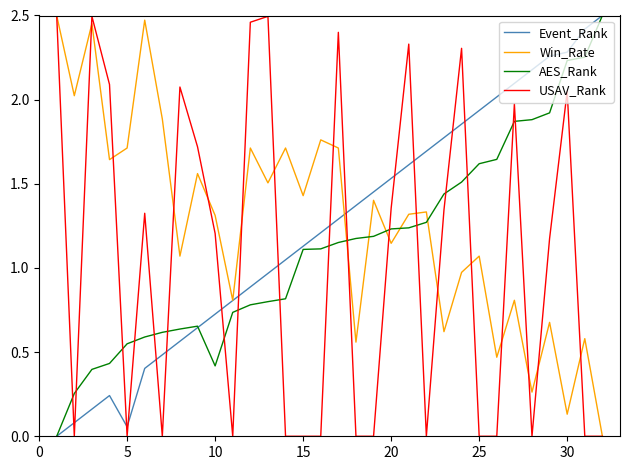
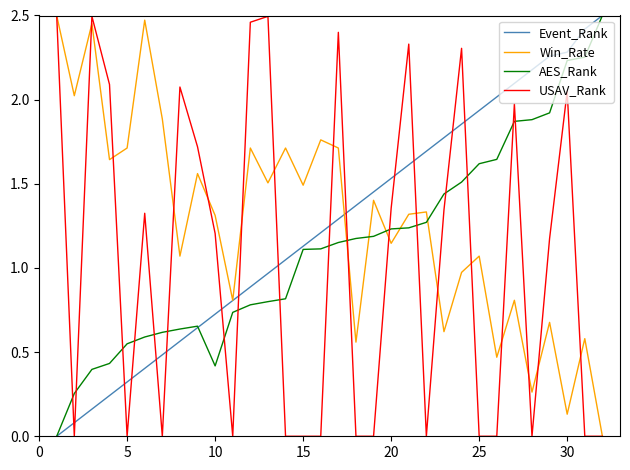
  {
    "Event_Rank": {
-     "5": 0.06,
+     "5": 0.32,
      "10": 0.73,
      "15": 1.13,
      "20": 1.53,
      "25": 1.94
    },
    "Win_Rate": {
      "5": 1.71,
      "10": 1.31,
-     "15": 1.43,
+     "15": 1.49,
      "20": 1.15,
      "25": 1.07,
      "30": 0.13
    },
    "AES_Rank": {
      "5": 0.55,
      "10": 0.42,
      "15": 1.11,
      "20": 1.23,
      "25": 1.62
    },
    "USAV_Rank": {
      "5": 0.00,
      "10": 1.21,
      "15": 0.00,
      "20": 1.36,
      "25": 0.00
    }
  }
